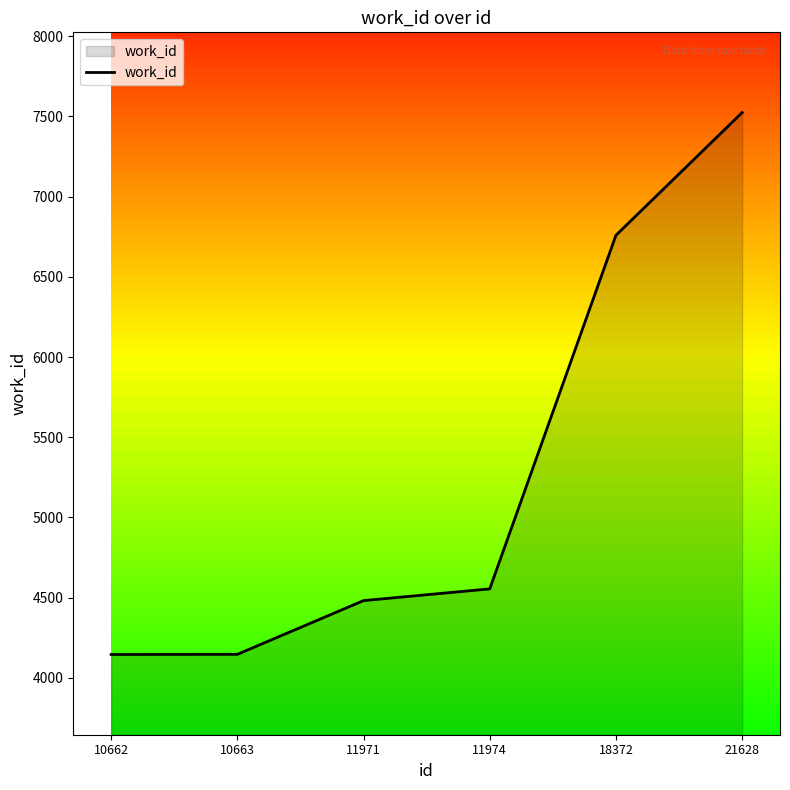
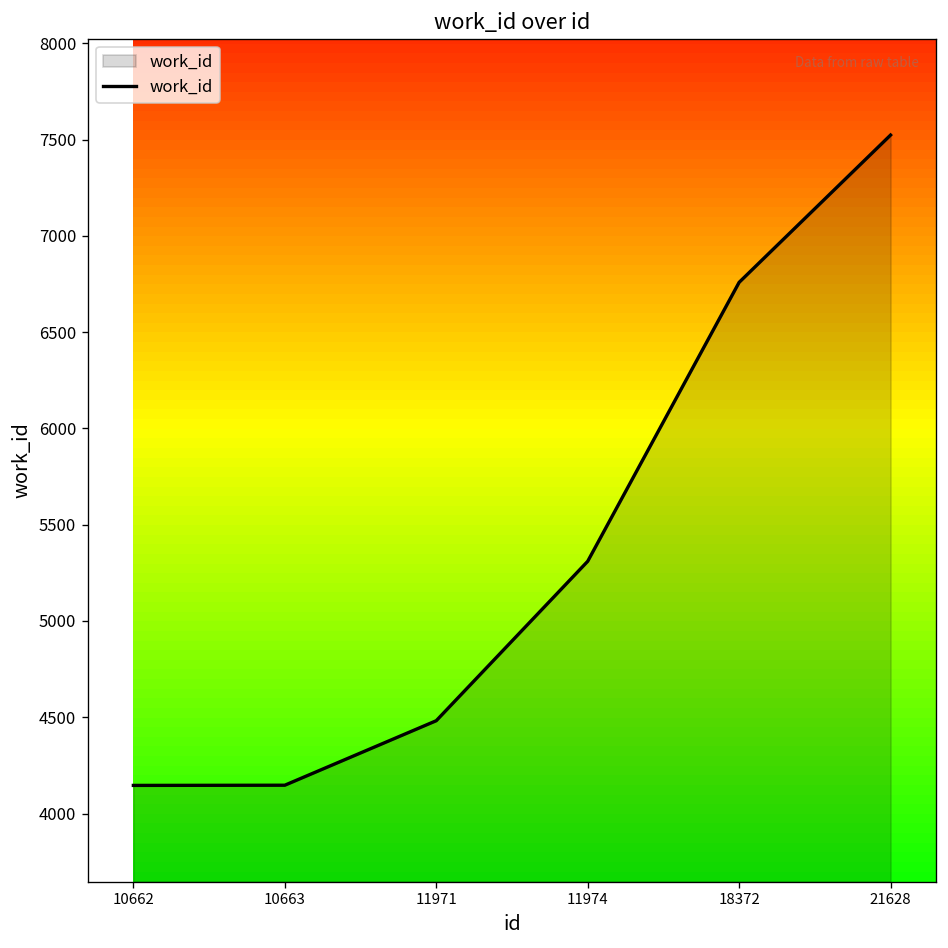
  {
    "10662": 4150,
    "10663": 4150,
    "11971": 4480,
-   "11974": 4560,
+   "11974": 5310,
    "18372": 6760,
    "21628": 7520
  }
